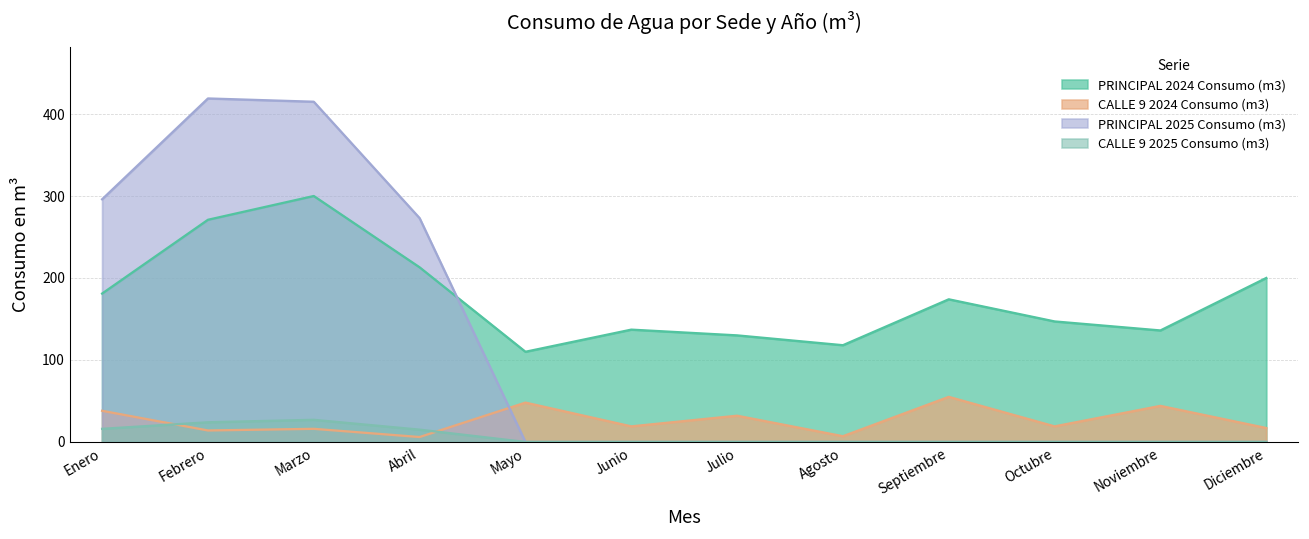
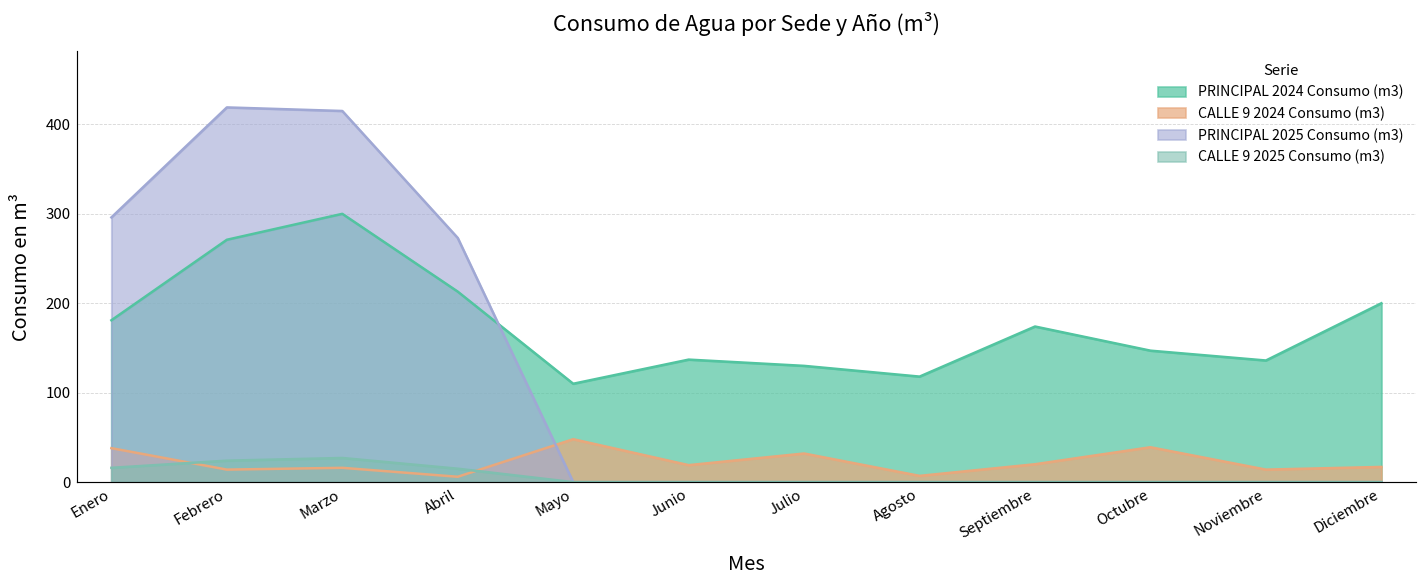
  {
    "CALLE 9 2024 Consumo (m3)": {
      "Enero": 40,
      "Febrero": 10,
      "Marzo": 20,
      "Abril": 10,
      "Mayo": 50,
      "Junio": 20,
      "Julio": 30,
      "Agosto": 10,
-     "Septiembre": 60,
-     "Octubre": 20,
-     "Noviembre": 40,
+     "Septiembre": 20,
+     "Octubre": 40,
+     "Noviembre": 10,
      "Diciembre": 20
    }
  }
